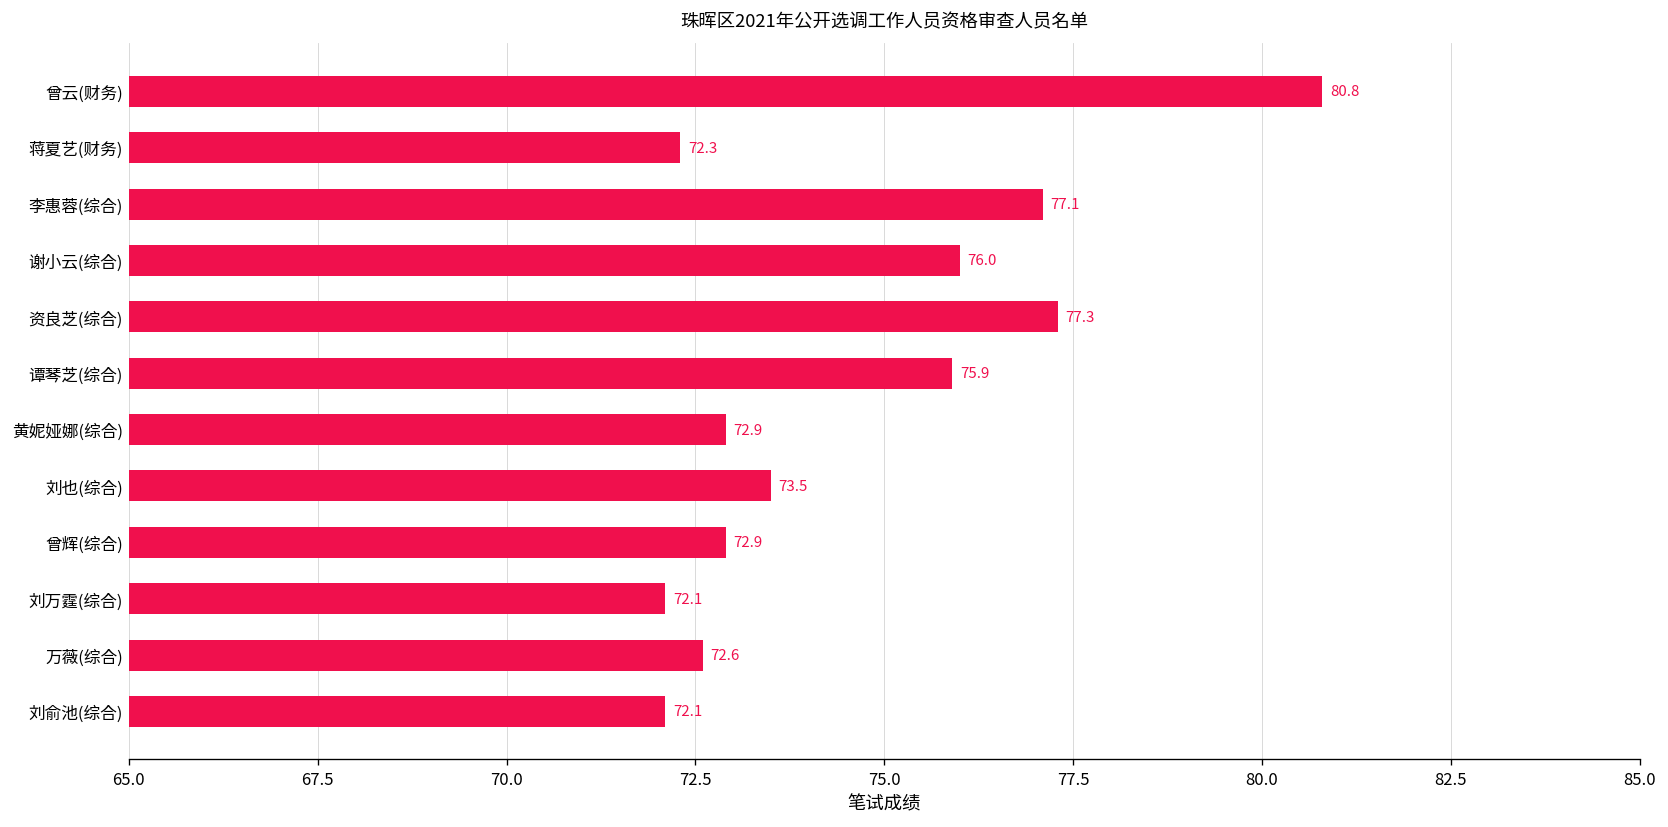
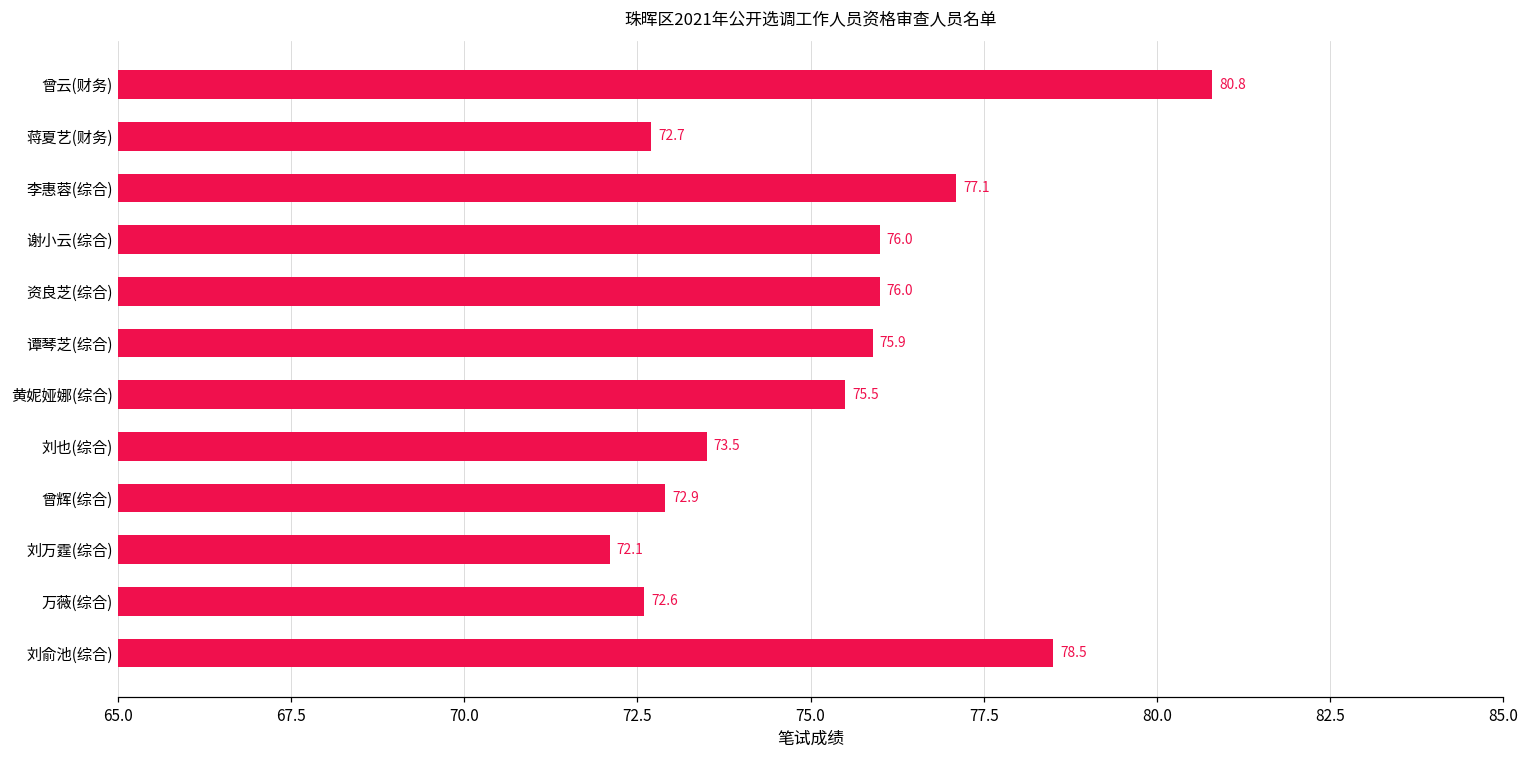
  {
    "曾云(财务)": 80.8,
-   "蒋夏艺(财务)": 72.3,
+   "蒋夏艺(财务)": 72.7,
    "李惠蓉(综合)": 77.1,
    "谢小云(综合)": 76.0,
-   "资良芝(综合)": 77.3,
+   "资良芝(综合)": 76.0,
    "谭琴芝(综合)": 75.9,
-   "黄妮娅娜(综合)": 72.9,
+   "黄妮娅娜(综合)": 75.5,
    "刘也(综合)": 73.5,
    "曾辉(综合)": 72.9,
    "刘万霆(综合)": 72.1,
    "万薇(综合)": 72.6,
-   "刘俞池(综合)": 72.1
+   "刘俞池(综合)": 78.5
  }
